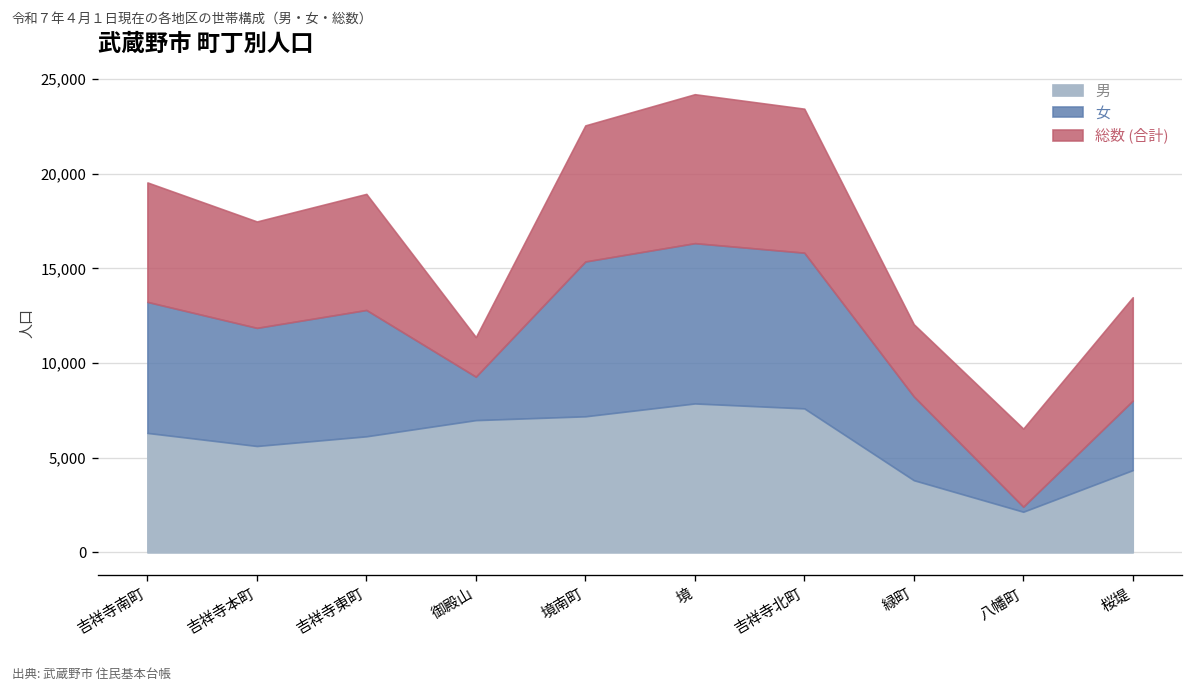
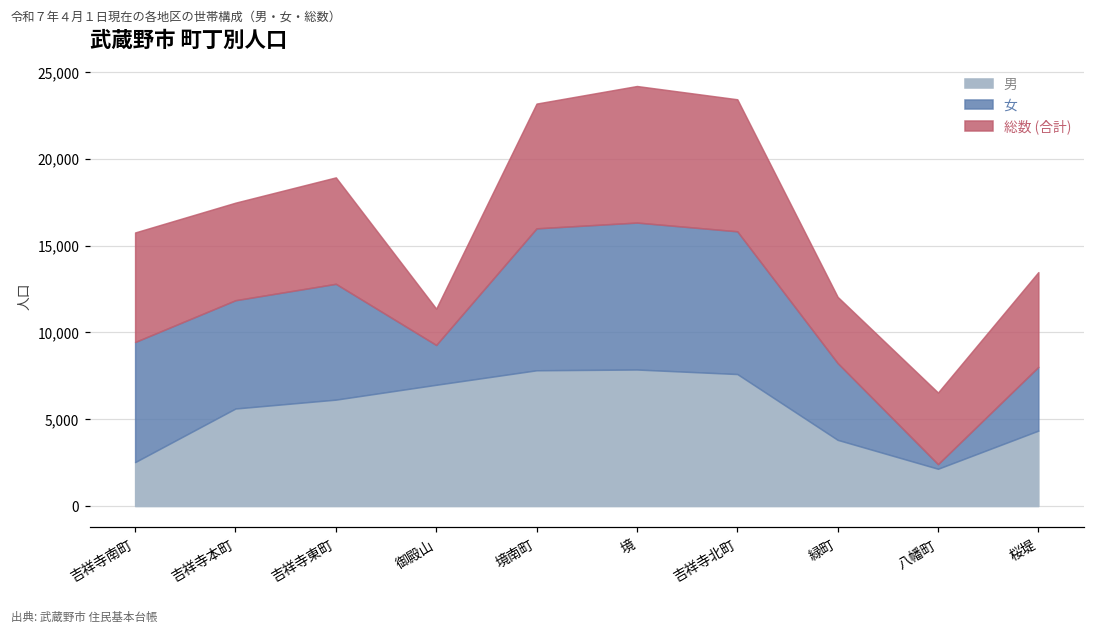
  {
    "男": {
-     "吉祥寺南町": "6,300",
+     "吉祥寺南町": "2,500",
      "吉祥寺本町": "5,600",
      "吉祥寺東町": "6,100",
      "御殿山": "7,000",
-     "境南町": "7,200",
+     "境南町": "7,800",
      "境": "7,900",
      "吉祥寺北町": "7,600",
      "緑町": "3,800",
      "八幡町": "2,100",
      "桜堤": "4,300"
    },
    "女": {
      "吉祥寺南町": "6,900",
      "吉祥寺本町": "6,200",
      "吉祥寺東町": "6,700",
      "御殿山": "2,300",
      "境南町": "8,200",
      "境": "8,500",
      "吉祥寺北町": "8,200",
      "緑町": "4,400",
      "八幡町": "300",
      "桜堤": "3,700"
    },
    "総数 (合計)": {
      "吉祥寺南町": "6,300",
      "吉祥寺本町": "5,600",
      "吉祥寺東町": "6,100",
      "御殿山": "2,100",
      "境南町": "7,200",
      "境": "7,900",
      "吉祥寺北町": "7,600",
      "緑町": "3,800",
      "八幡町": "4,100",
      "桜堤": "5,500"
    }
  }
